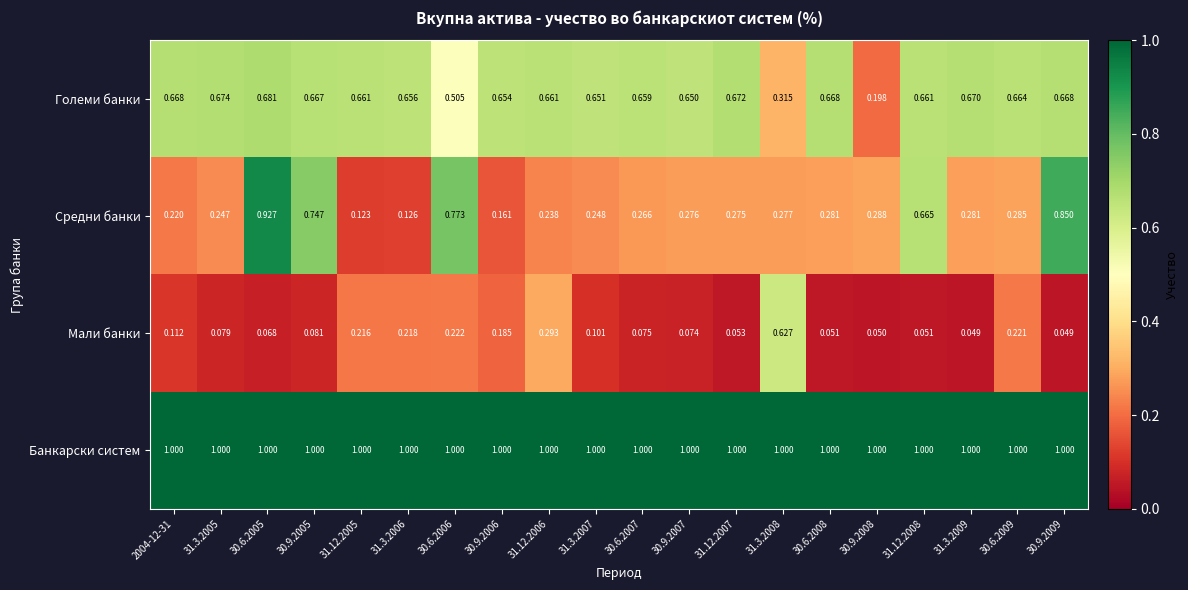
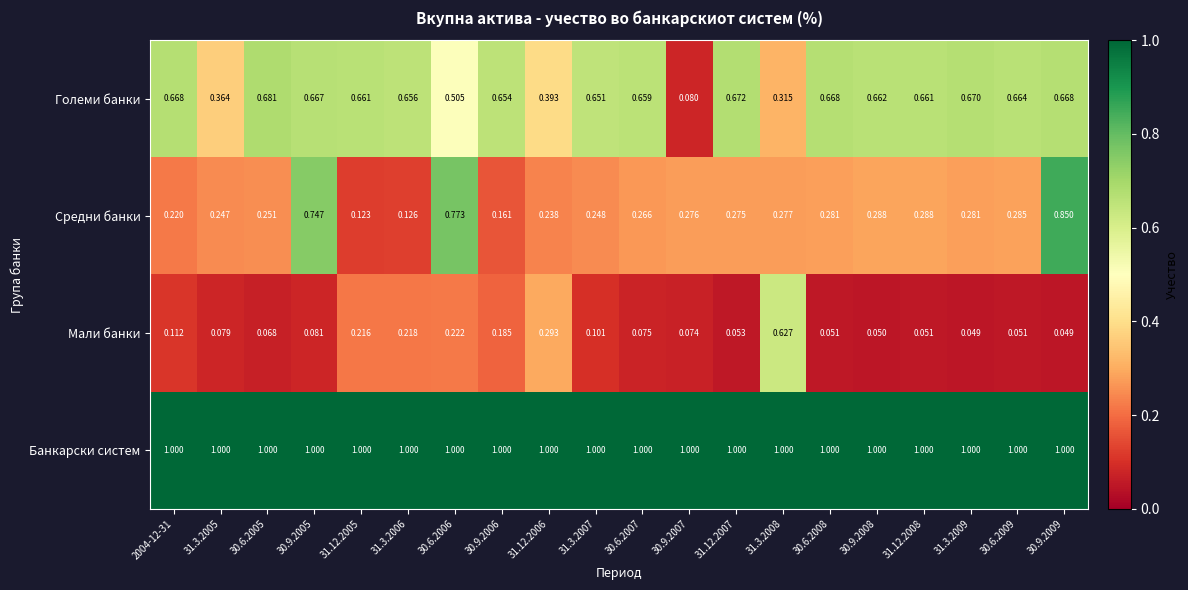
  {
    "Големи банки": {
      "2004-12-31": 0.668,
-     "31.3.2005": 0.674,
+     "31.3.2005": 0.364,
      "30.6.2005": 0.681,
      "30.9.2005": 0.667,
      "31.12.2005": 0.661,
      "31.3.2006": 0.656,
      "30.6.2006": 0.505,
      "30.9.2006": 0.654,
-     "31.12.2006": 0.661,
+     "31.12.2006": 0.393,
      "31.3.2007": 0.651,
      "30.6.2007": 0.659,
-     "30.9.2007": 0.650,
+     "30.9.2007": 0.080,
      "31.12.2007": 0.672,
      "31.3.2008": 0.315,
      "30.6.2008": 0.668,
-     "30.9.2008": 0.198,
+     "30.9.2008": 0.662,
      "31.12.2008": 0.661,
      "31.3.2009": 0.670,
      "30.6.2009": 0.664,
      "30.9.2009": 0.668
    },
    "Средни банки": {
      "2004-12-31": 0.220,
      "31.3.2005": 0.247,
-     "30.6.2005": 0.927,
+     "30.6.2005": 0.251,
      "30.9.2005": 0.747,
      "31.12.2005": 0.123,
      "31.3.2006": 0.126,
      "30.6.2006": 0.773,
      "30.9.2006": 0.161,
      "31.12.2006": 0.238,
      "31.3.2007": 0.248,
      "30.6.2007": 0.266,
      "30.9.2007": 0.276,
      "31.12.2007": 0.275,
      "31.3.2008": 0.277,
      "30.6.2008": 0.281,
      "30.9.2008": 0.288,
-     "31.12.2008": 0.665,
+     "31.12.2008": 0.288,
      "31.3.2009": 0.281,
      "30.6.2009": 0.285,
      "30.9.2009": 0.850
    },
    "Мали банки": {
      "2004-12-31": 0.112,
      "31.3.2005": 0.079,
      "30.6.2005": 0.068,
      "30.9.2005": 0.081,
      "31.12.2005": 0.216,
      "31.3.2006": 0.218,
      "30.6.2006": 0.222,
      "30.9.2006": 0.185,
      "31.12.2006": 0.293,
      "31.3.2007": 0.101,
      "30.6.2007": 0.075,
      "30.9.2007": 0.074,
      "31.12.2007": 0.053,
      "31.3.2008": 0.627,
      "30.6.2008": 0.051,
      "30.9.2008": 0.050,
      "31.12.2008": 0.051,
      "31.3.2009": 0.049,
-     "30.6.2009": 0.221,
+     "30.6.2009": 0.051,
      "30.9.2009": 0.049
    },
    "Банкарски систем": {
      "2004-12-31": 1.000,
      "31.3.2005": 1.000,
      "30.6.2005": 1.000,
      "30.9.2005": 1.000,
      "31.12.2005": 1.000,
      "31.3.2006": 1.000,
      "30.6.2006": 1.000,
      "30.9.2006": 1.000,
      "31.12.2006": 1.000,
      "31.3.2007": 1.000,
      "30.6.2007": 1.000,
      "30.9.2007": 1.000,
      "31.12.2007": 1.000,
      "31.3.2008": 1.000,
      "30.6.2008": 1.000,
      "30.9.2008": 1.000,
      "31.12.2008": 1.000,
      "31.3.2009": 1.000,
      "30.6.2009": 1.000,
      "30.9.2009": 1.000
    }
  }
